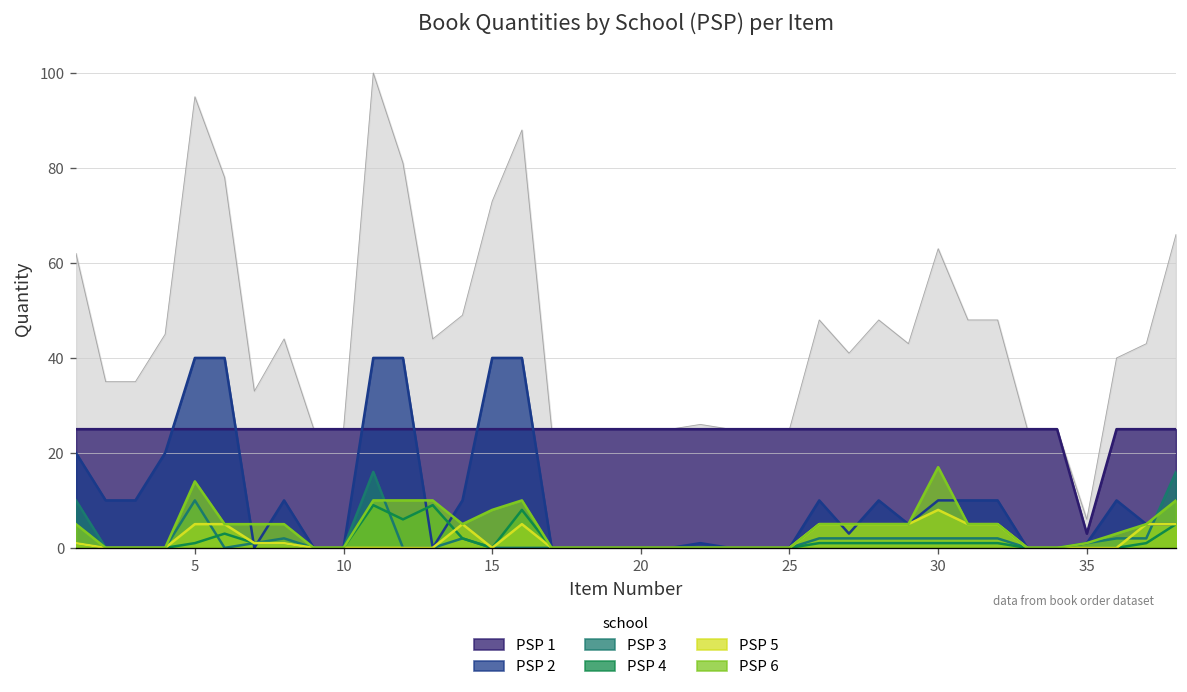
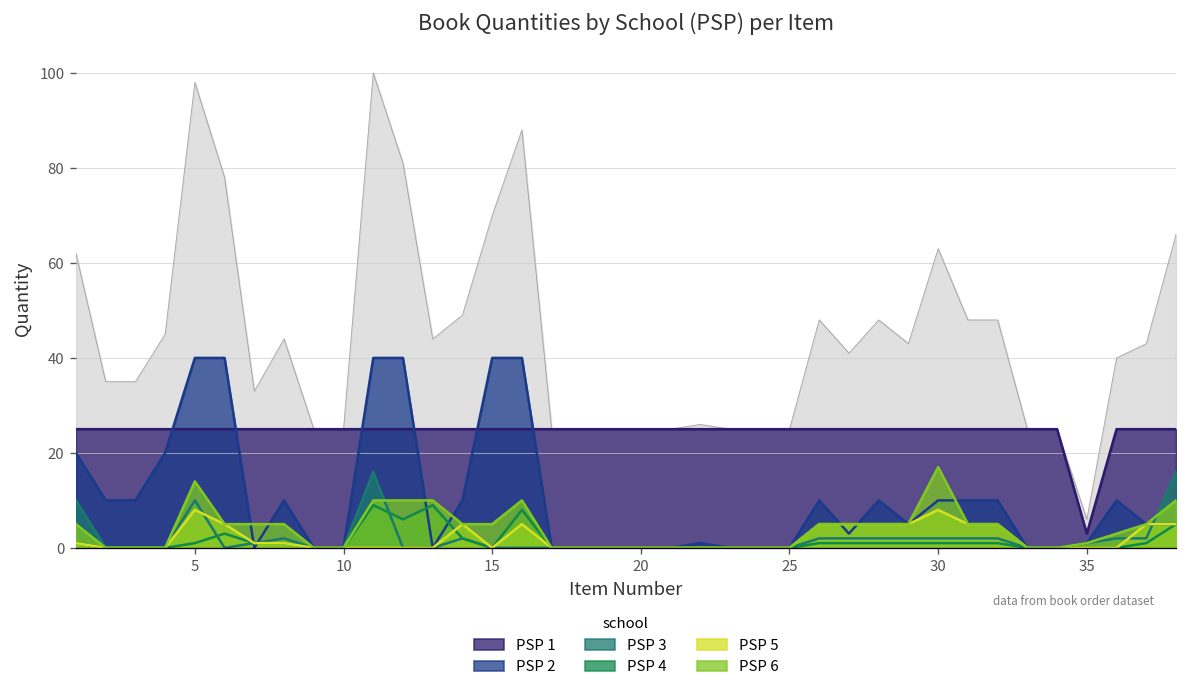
  {
    "PSP 5": {
-     "5": 5,
+     "5": 8,
      "30": 8
    },
    "PSP 6": {
      "5": 14,
-     "15": 8,
+     "15": 5,
      "30": 17
    }
  }
